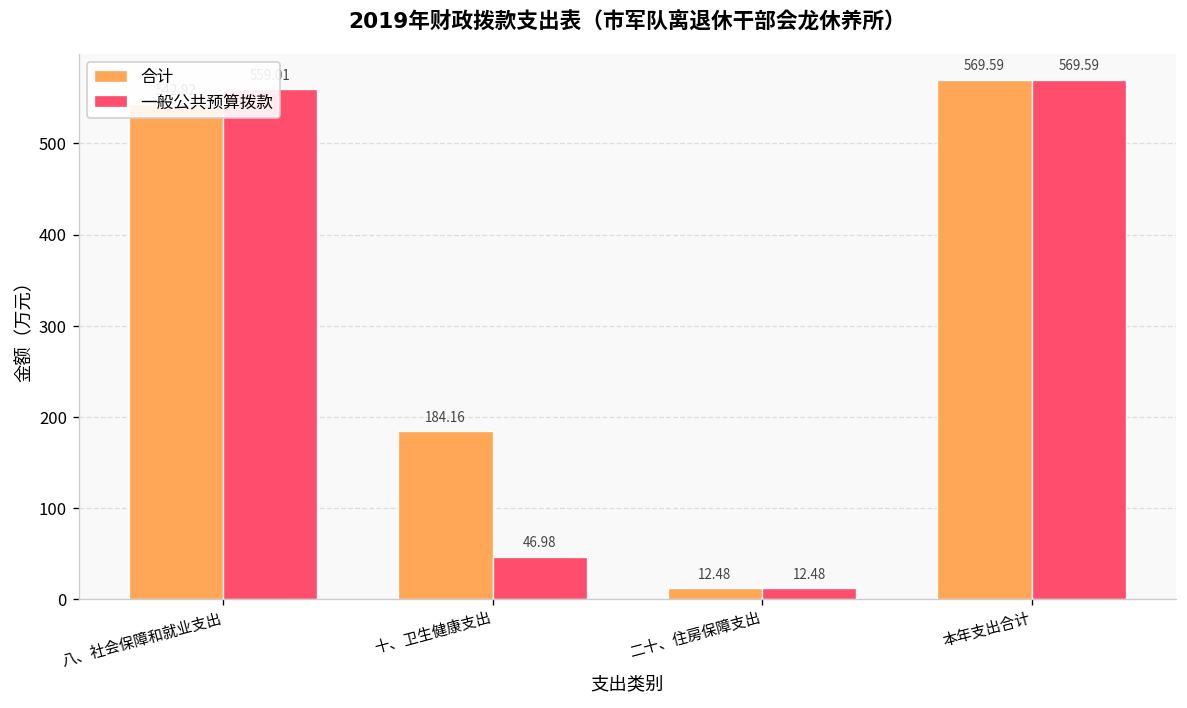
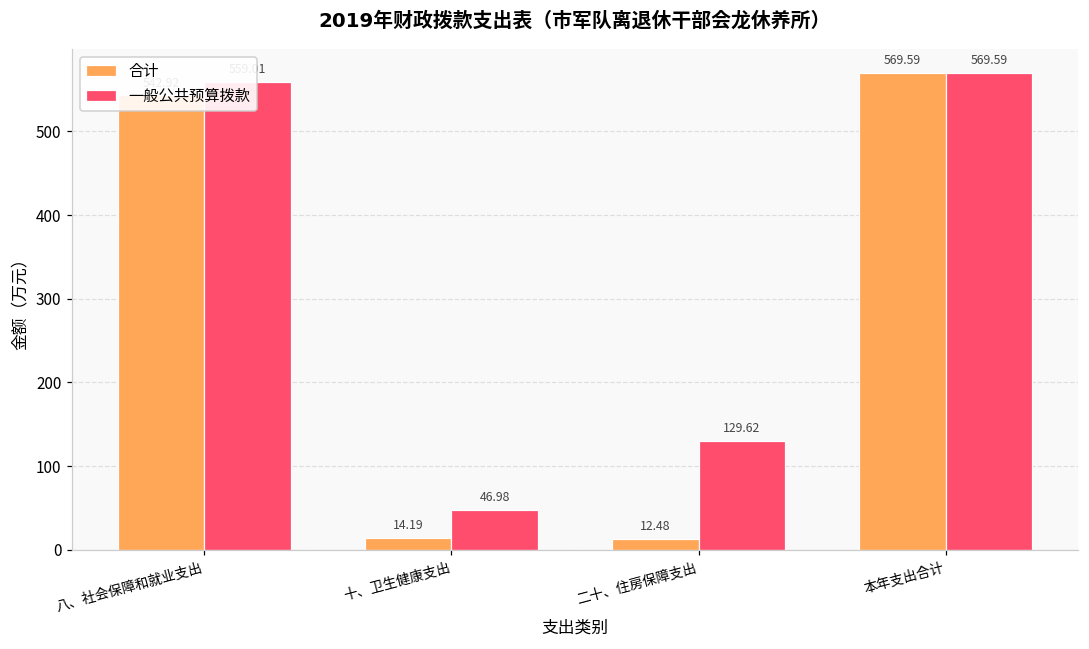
  {
    "合计": {
-     "十、卫生健康支出": 184.16,
+     "十、卫生健康支出": 14.19,
      "二十、住房保障支出": 12.48,
      "本年支出合计": 569.59
    },
    "一般公共预算拨款": {
      "十、卫生健康支出": 46.98,
-     "二十、住房保障支出": 12.48,
+     "二十、住房保障支出": 129.62,
      "本年支出合计": 569.59
    }
  }
